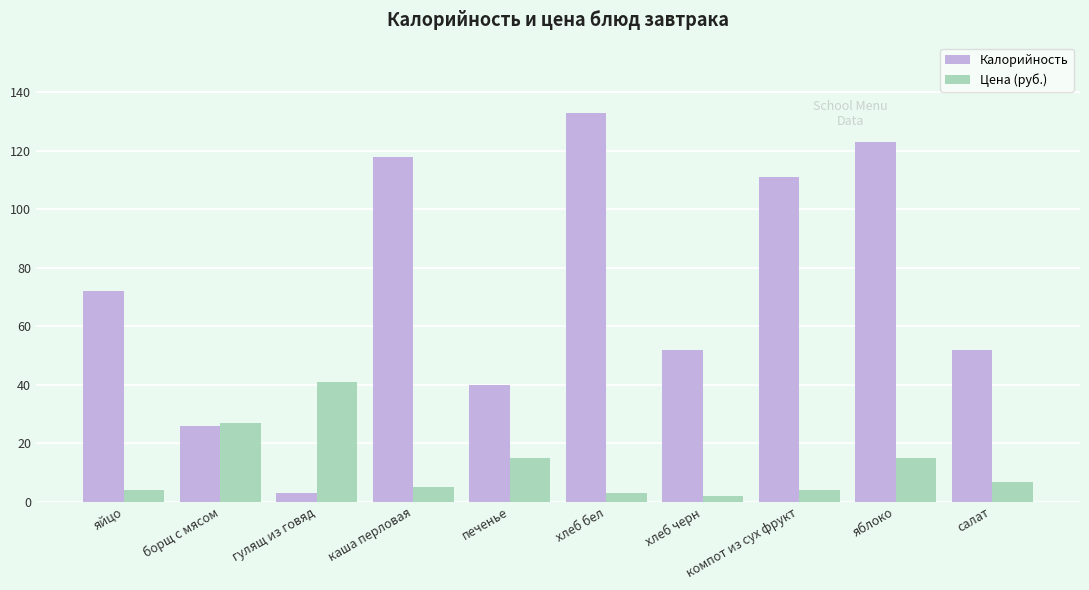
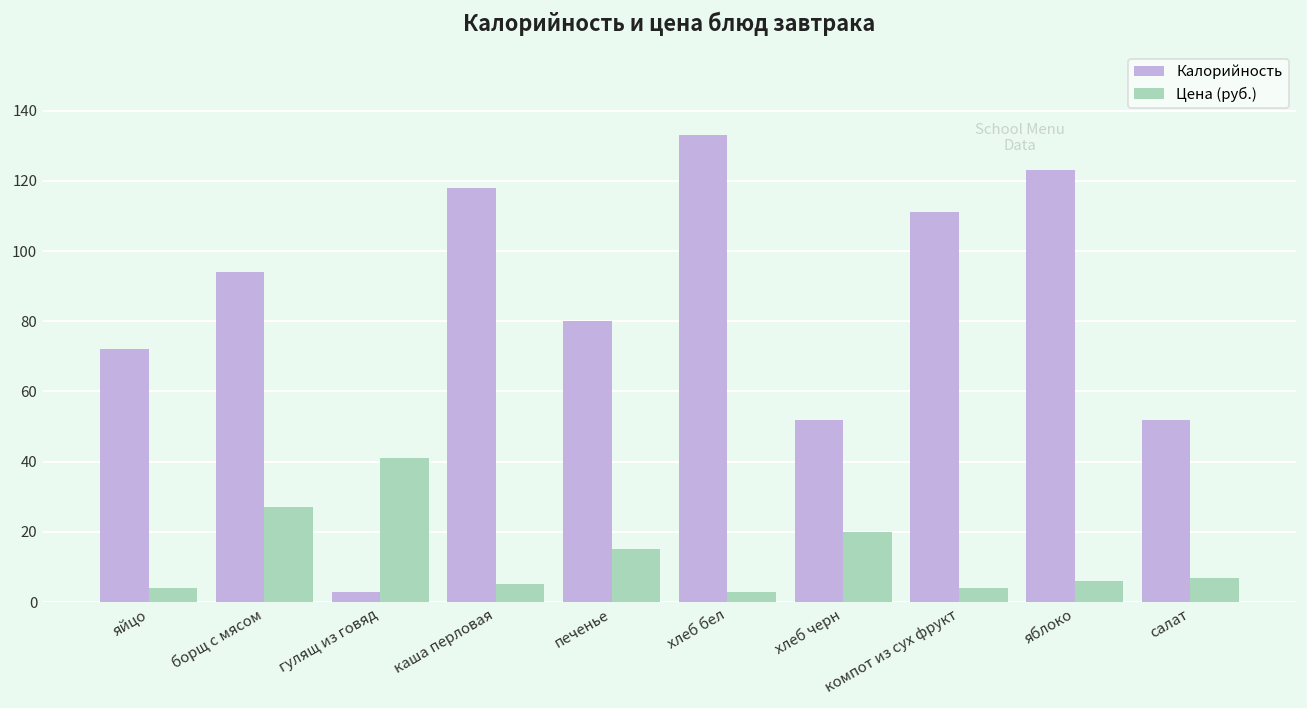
  {
    "Калорийность": {
      "яйцо": 72,
-     "борщ с мясом": 26,
+     "борщ с мясом": 94,
      "гулящ из говяд": 3,
      "каша перловая": 118,
-     "печенье": 40,
+     "печенье": 80,
      "хлеб бел": 133,
      "хлеб черн": 52,
      "компот из сух фрукт": 111,
      "яблоко": 123,
      "салат": 52
    },
    "Цена (руб.)": {
      "яйцо": 4,
      "борщ с мясом": 27,
      "гулящ из говяд": 41,
      "каша перловая": 5,
      "печенье": 15,
      "хлеб бел": 3,
-     "хлеб черн": 2,
+     "хлеб черн": 20,
      "компот из сух фрукт": 4,
-     "яблоко": 15,
+     "яблоко": 6,
      "салат": 7
    }
  }
